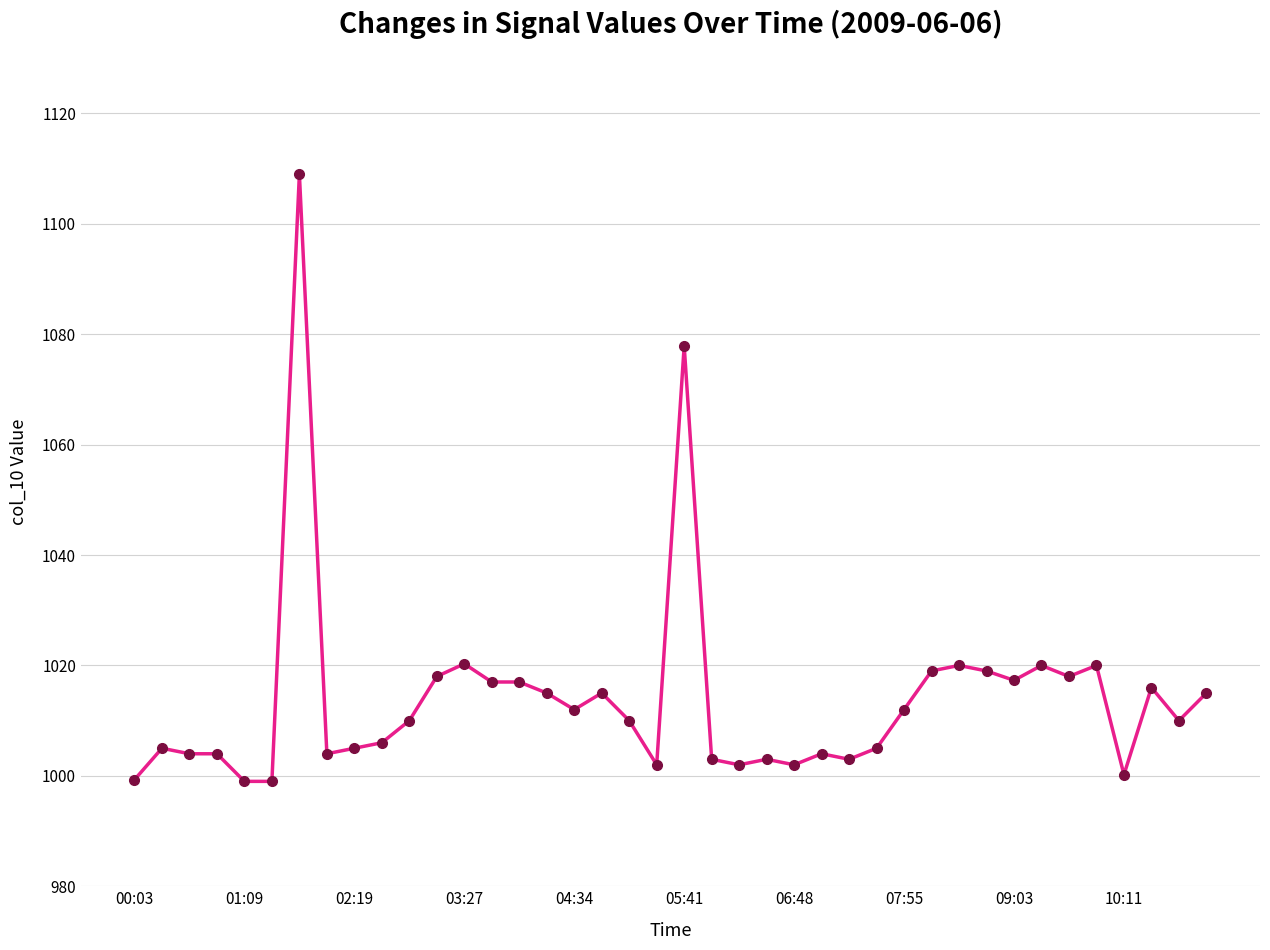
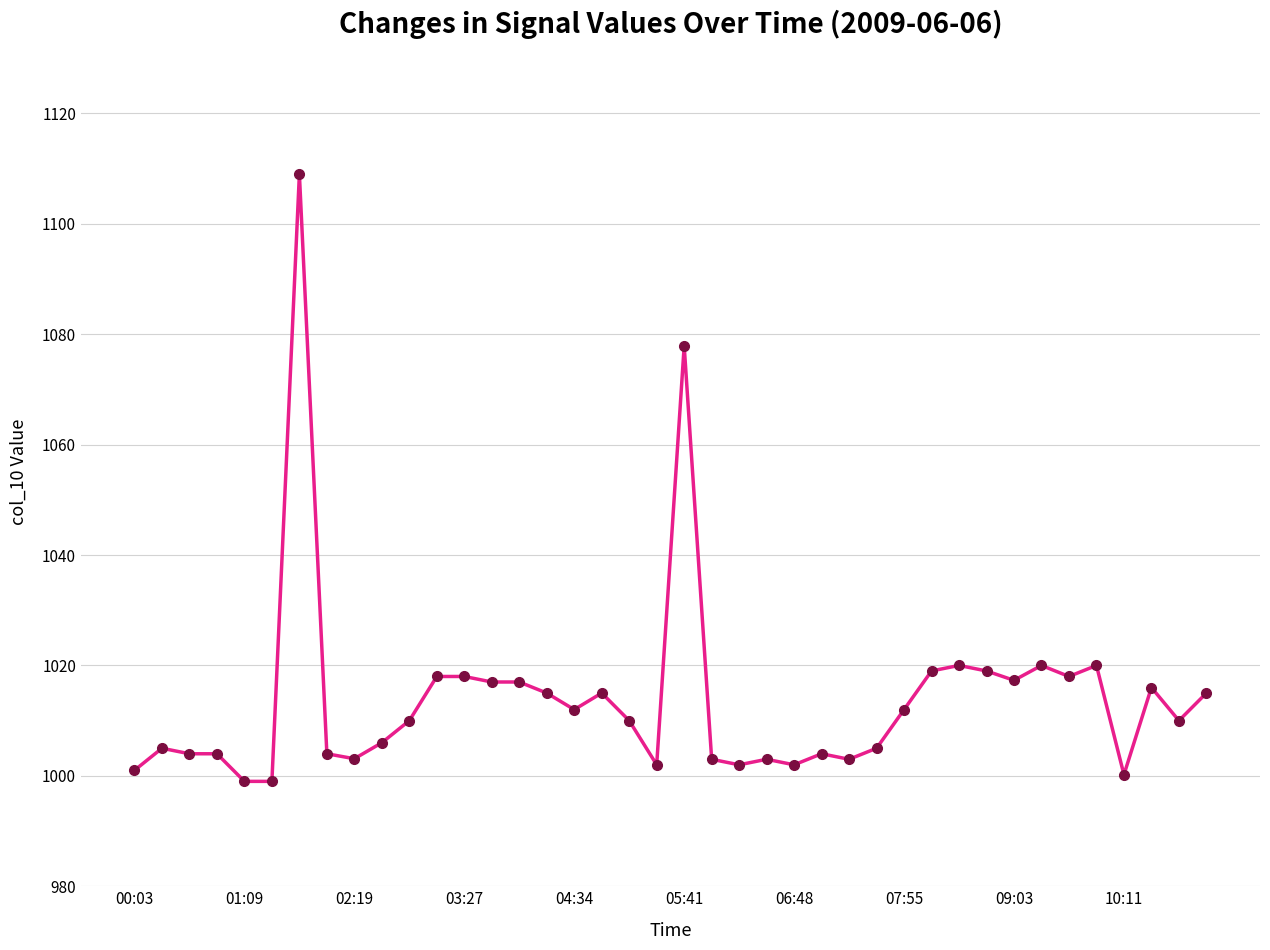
  {
-   "00:03": 999,
+   "00:03": 1001,
    "01:09": 999,
-   "02:19": 1005,
-   "03:27": 1020,
+   "02:19": 1003,
+   "03:27": 1018,
    "04:34": 1012,
    "05:41": 1078,
    "06:48": 1002,
    "07:55": 1012,
    "09:03": 1017,
    "10:11": 1000
  }
